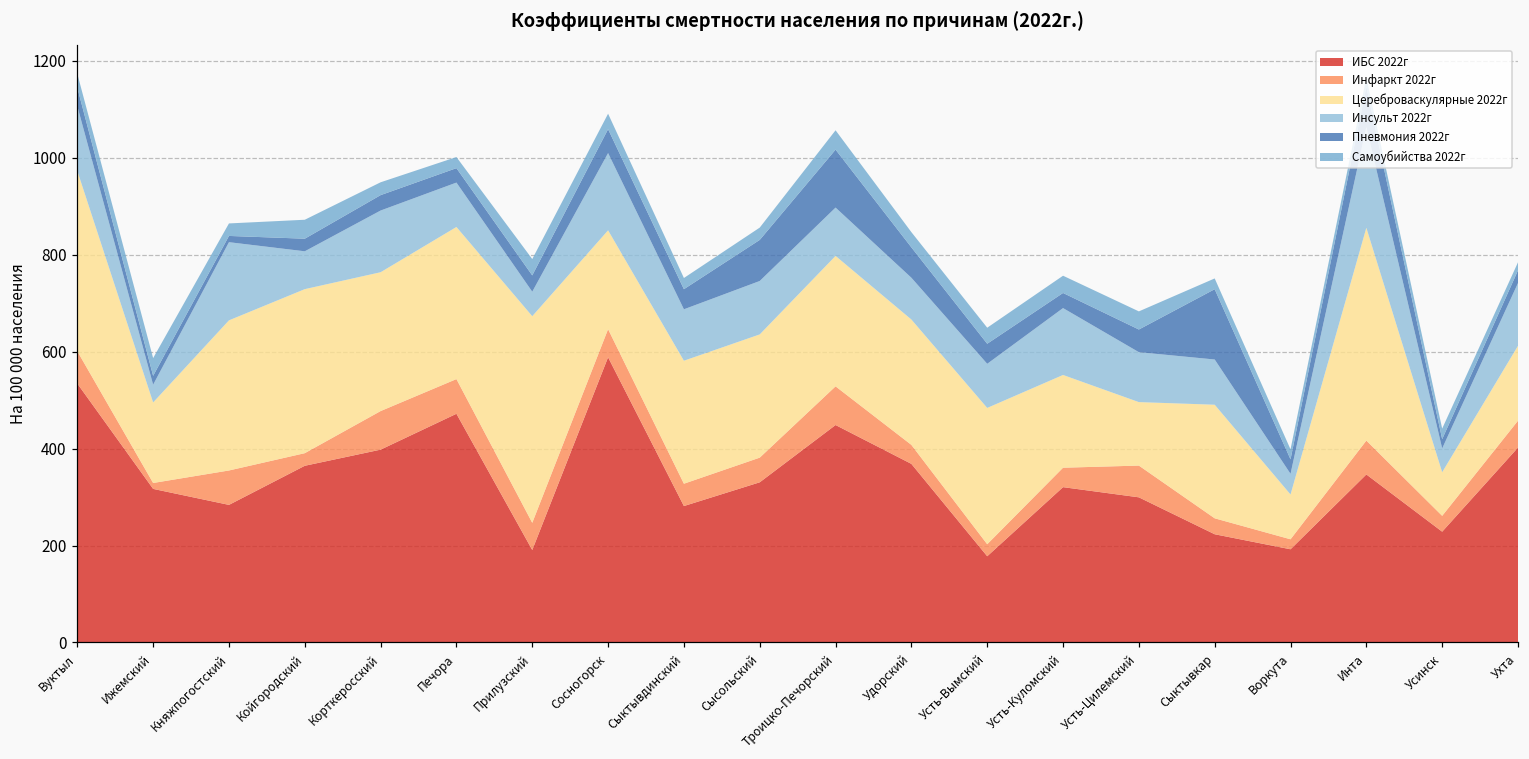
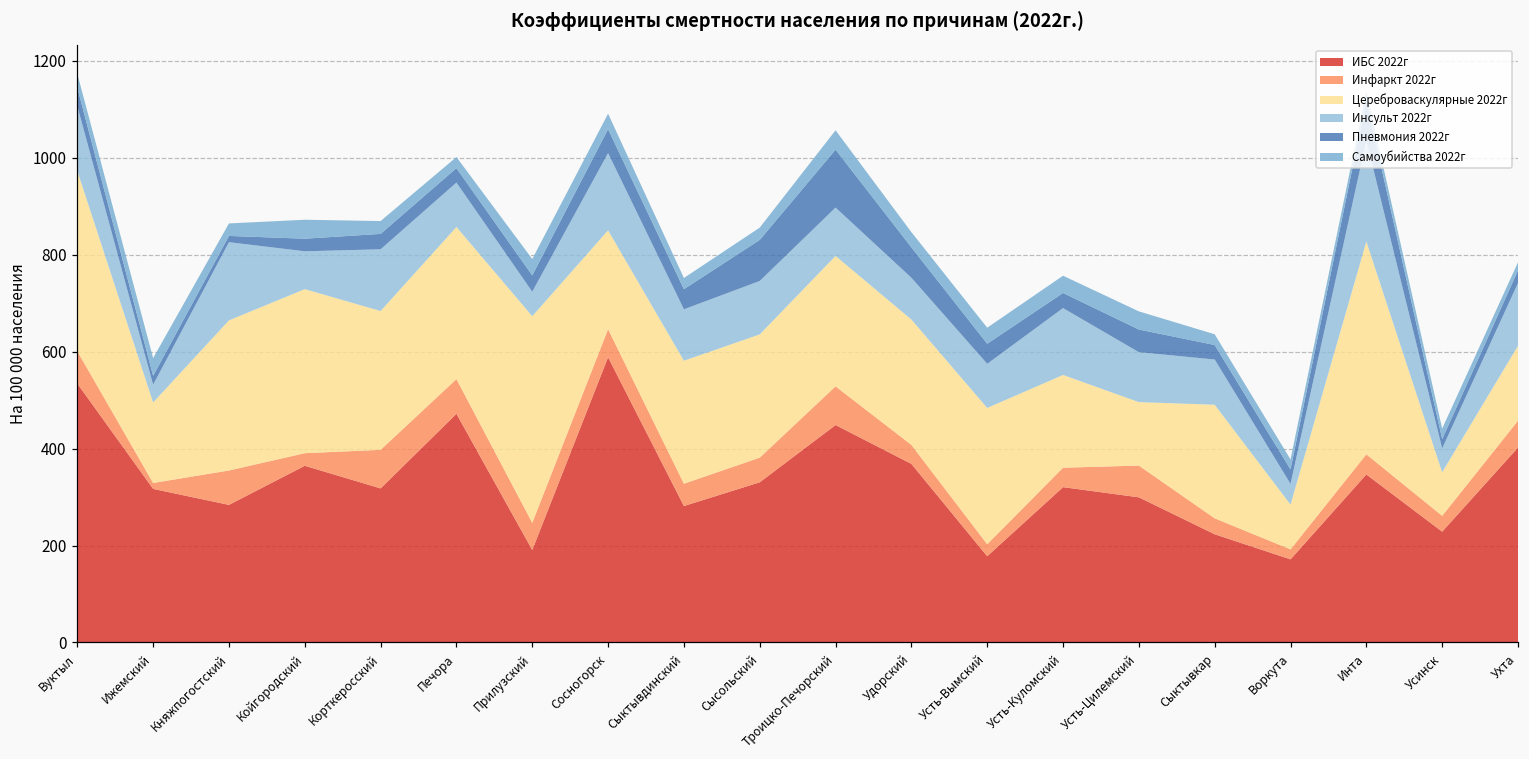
  {
    "ИБС 2022г": {
      "Вуктыл": 530,
      "Ижемский": 320,
      "Княжпогостский": 280,
      "Койгородский": 360,
-     "Корткеросский": 400,
+     "Корткеросский": 320,
      "Печора": 470,
      "Прилузский": 190,
      "Сосногорск": 590,
      "Сыктывдинский": 280,
      "Сысольский": 330,
      "Троицко-Печорский": 450,
      "Удорский": 370,
      "Усть-Вымский": 180,
      "Усть-Куломский": 320,
      "Усть-Цилемский": 300,
      "Сыктывкар": 220,
-     "Воркута": 190,
+     "Воркута": 170,
      "Инта": 350,
      "Усинск": 230,
      "Ухта": 400
    },
    "Инфаркт 2022г": {
      "Вуктыл": 70,
      "Ижемский": 10,
      "Княжпогостский": 70,
      "Койгородский": 30,
      "Корткеросский": 80,
      "Печора": 70,
      "Прилузский": 60,
      "Сосногорск": 60,
      "Сыктывдинский": 50,
      "Сысольский": 50,
      "Троицко-Печорский": 80,
      "Удорский": 40,
      "Усть-Вымский": 20,
      "Усть-Куломский": 40,
      "Усть-Цилемский": 70,
      "Сыктывкар": 30,
      "Воркута": 20,
-     "Инта": 70,
+     "Инта": 40,
      "Усинск": 30,
      "Ухта": 60
    },
    "Цереброваскулярные 2022г": {
      "Вуктыл": 370,
      "Ижемский": 170,
      "Княжпогостский": 310,
      "Койгородский": 340,
      "Корткеросский": 290,
      "Печора": 310,
      "Прилузский": 430,
      "Сосногорск": 200,
      "Сыктывдинский": 250,
      "Сысольский": 250,
      "Троицко-Печорский": 270,
      "Удорский": 260,
      "Усть-Вымский": 280,
      "Усть-Куломский": 190,
      "Усть-Цилемский": 130,
      "Сыктывкар": 230,
      "Воркута": 90,
      "Инта": 440,
      "Усинск": 90,
      "Ухта": 150
    },
    "Пневмония 2022г": {
      "Вуктыл": 40,
      "Ижемский": 20,
      "Княжпогостский": 10,
      "Койгородский": 30,
      "Корткеросский": 30,
      "Печора": 30,
      "Прилузский": 30,
      "Сосногорск": 50,
      "Сыктывдинский": 40,
      "Сысольский": 80,
      "Троицко-Печорский": 120,
      "Удорский": 60,
      "Усть-Вымский": 40,
      "Усть-Куломский": 30,
      "Усть-Цилемский": 50,
-     "Сыктывкар": 150,
+     "Сыктывкар": 30,
      "Воркута": 30,
      "Усинск": 20,
      "Ухта": 30
    }
  }
